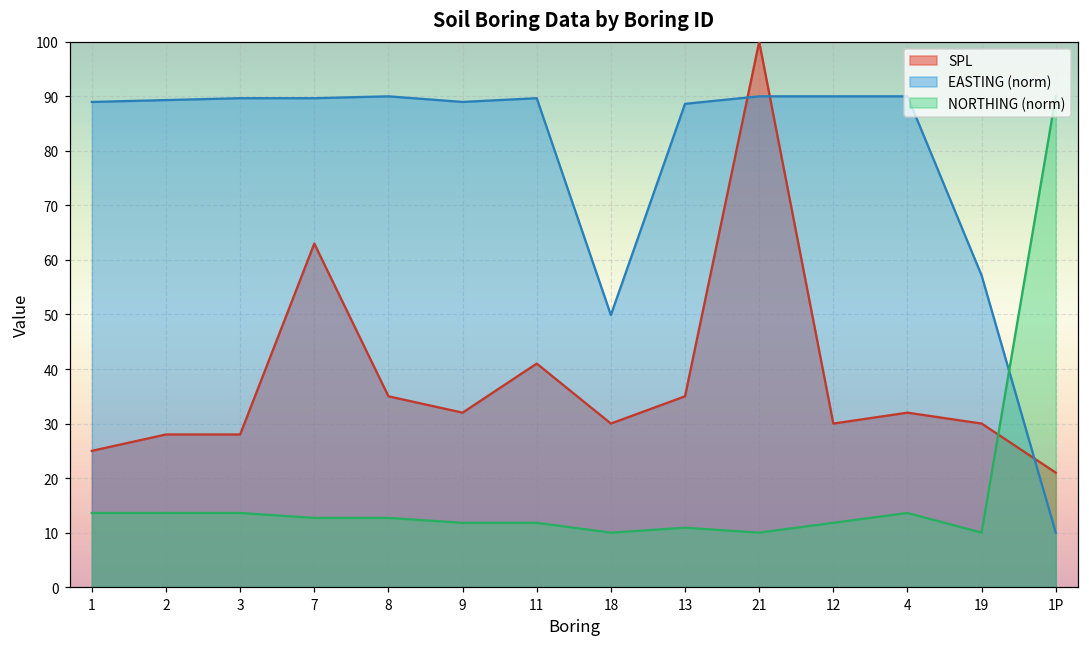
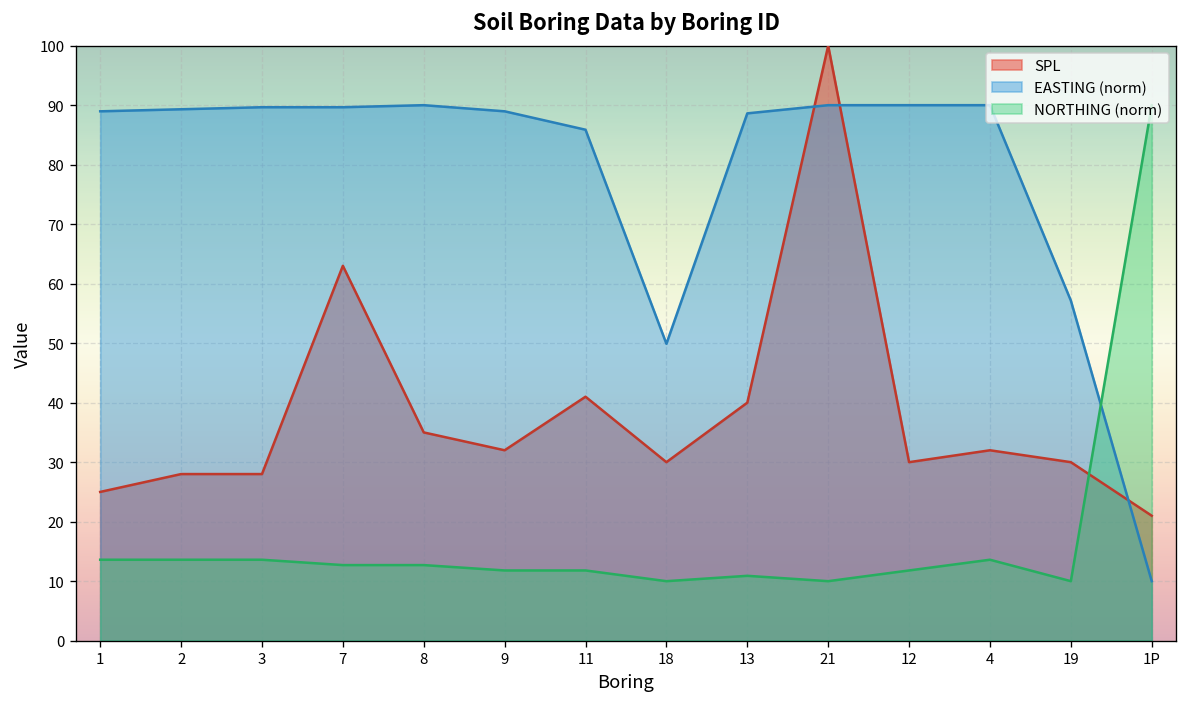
  {
    "SPL": {
      "1": 25,
      "2": 28,
      "3": 28,
      "7": 63,
      "8": 35,
      "9": 32,
      "11": 41,
      "18": 30,
-     "13": 35,
+     "13": 40,
      "21": 100,
      "12": 30,
      "4": 32,
      "19": 30,
      "1P": 21
    },
    "EASTING (norm)": {
      "1": 89,
      "2": 89,
      "3": 90,
      "7": 90,
      "8": 90,
      "9": 89,
-     "11": 90,
+     "11": 86,
      "18": 50,
      "13": 89,
      "21": 90,
      "12": 90,
      "19": 57,
      "1P": 10
    },
    "NORTHING (norm)": {
      "1": 14,
      "2": 14,
      "3": 14,
      "7": 13,
      "8": 13,
      "9": 12,
      "11": 12,
      "18": 10,
      "13": 11,
      "21": 10,
      "12": 12,
      "4": 14,
      "19": 10
    }
  }
